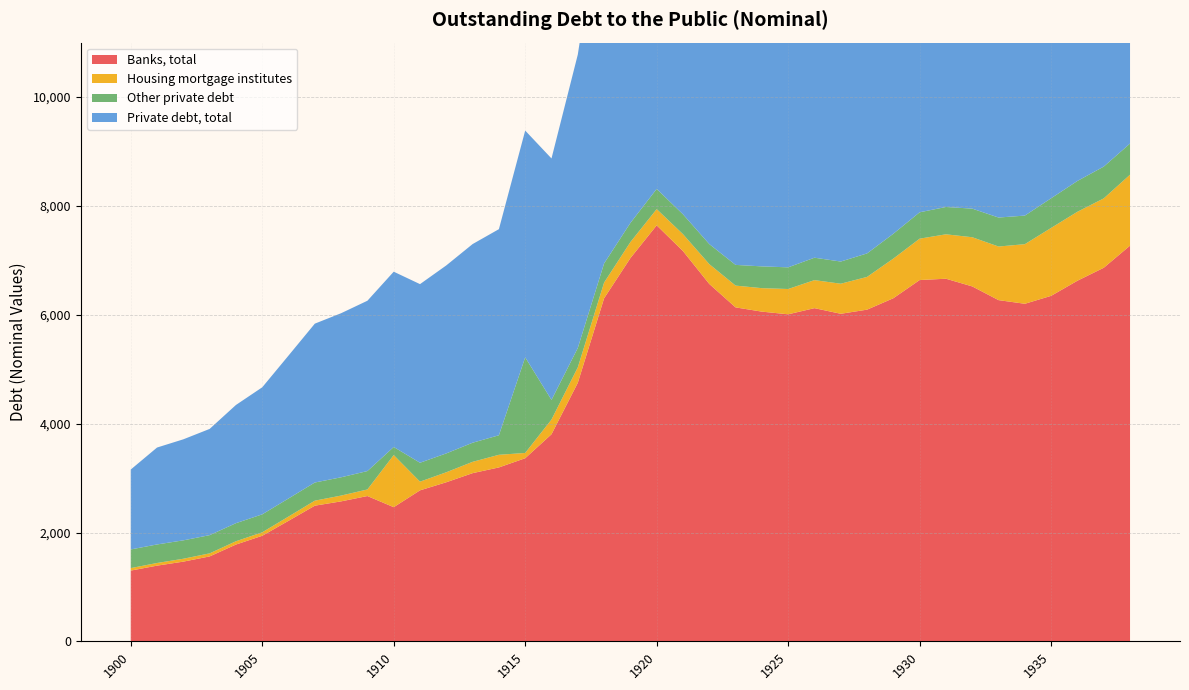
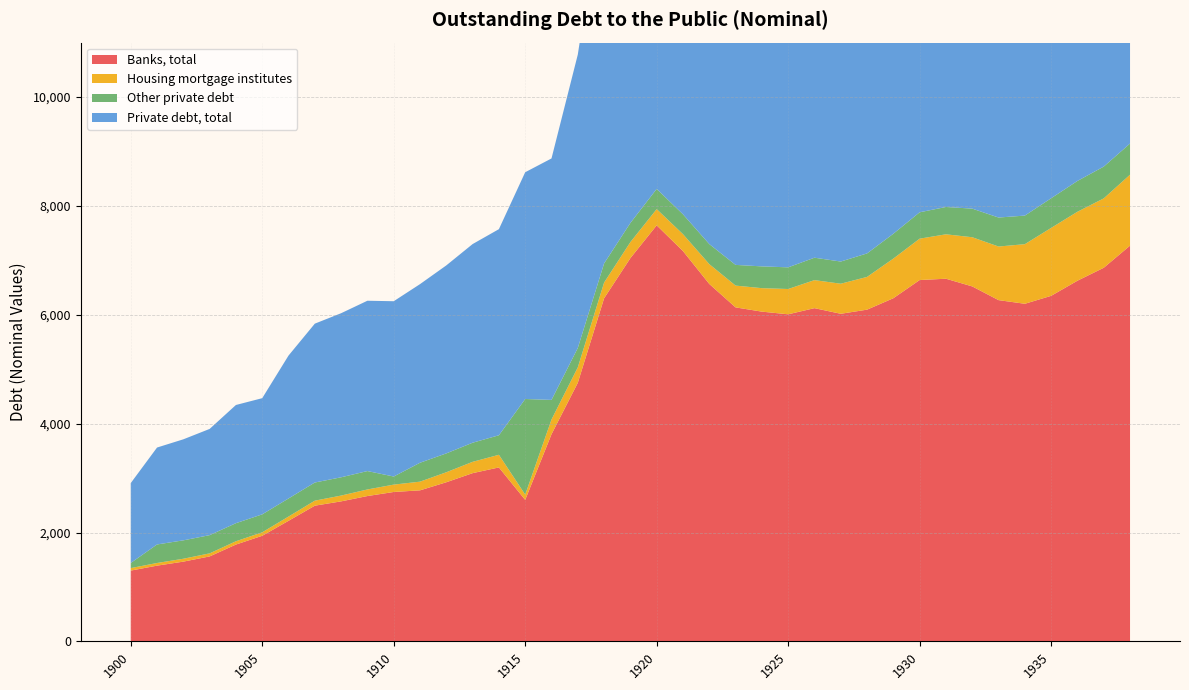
  {
    "Banks, total": {
      "1905": "1,900",
-     "1910": "2,500",
-     "1915": "3,400",
+     "1910": "2,700",
+     "1915": "2,600",
      "1920": "7,600",
      "1925": "6,000",
      "1930": "6,600",
      "1935": "6,300"
    },
    "Housing mortgage institutes": {
      "1905": "100",
-     "1910": "1,000",
+     "1910": "100",
      "1915": "100",
      "1920": "300",
      "1925": "500",
      "1930": "800",
      "1935": "1,200"
    },
    "Other private debt": {
-     "1900": "300",
+     "1900": "100",
      "1905": "300",
      "1910": "100",
      "1915": "1,800",
      "1920": "400",
      "1925": "400",
      "1930": "500",
      "1935": "500"
    },
    "Private debt, total": {
      "1900": "1,500",
-     "1905": "2,300",
+     "1905": "2,100",
      "1910": "3,200",
      "1915": "4,200"
    }
  }
